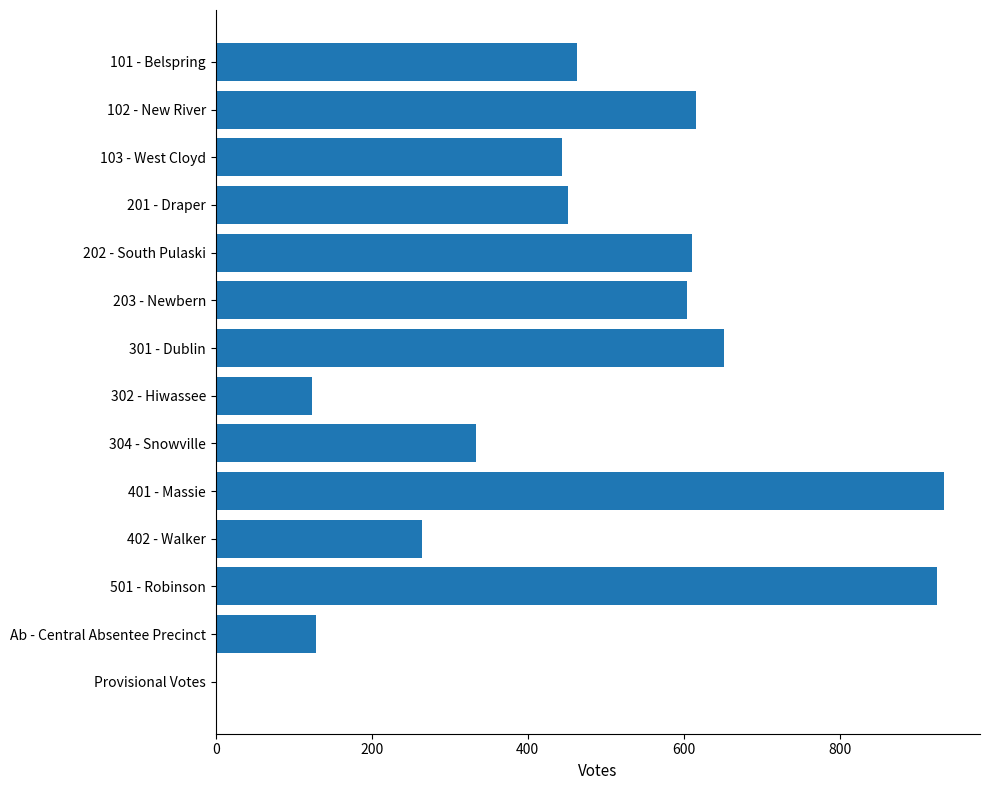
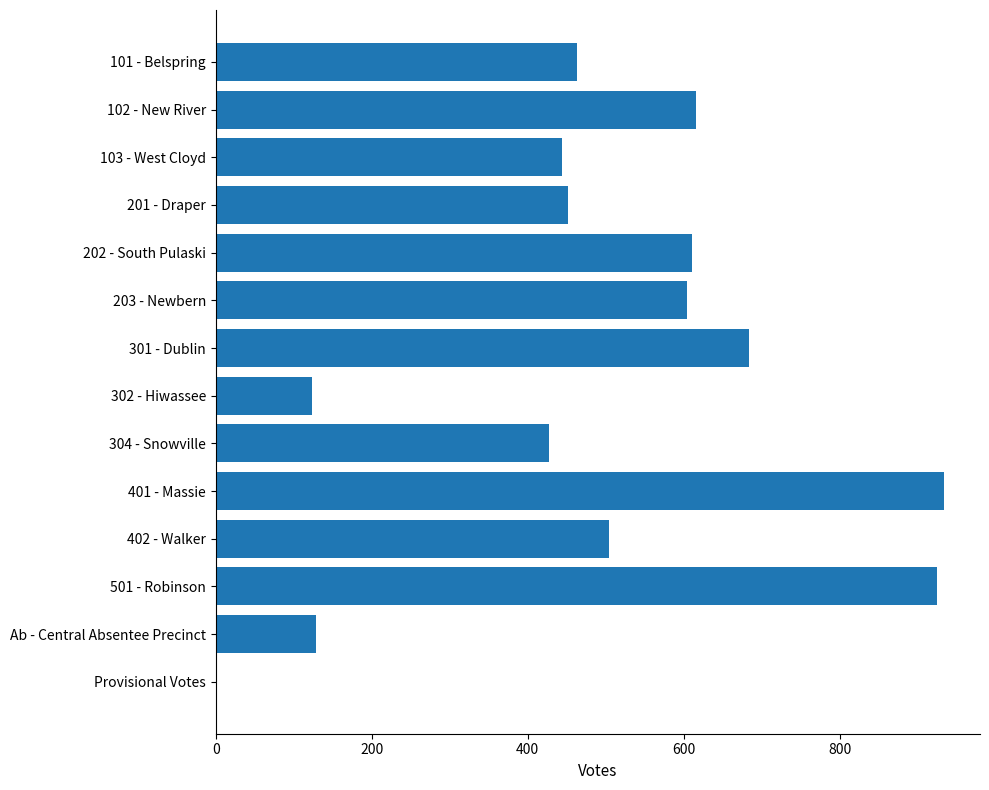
  {
    "101 - Belspring": 460,
    "102 - New River": 620,
    "103 - West Cloyd": 440,
    "201 - Draper": 450,
    "202 - South Pulaski": 610,
    "203 - Newbern": 600,
-   "301 - Dublin": 650,
+   "301 - Dublin": 680,
    "302 - Hiwassee": 120,
-   "304 - Snowville": 330,
+   "304 - Snowville": 430,
    "401 - Massie": 930,
-   "402 - Walker": 270,
+   "402 - Walker": 500,
    "501 - Robinson": 920,
    "Ab - Central Absentee Precinct": 130
  }
